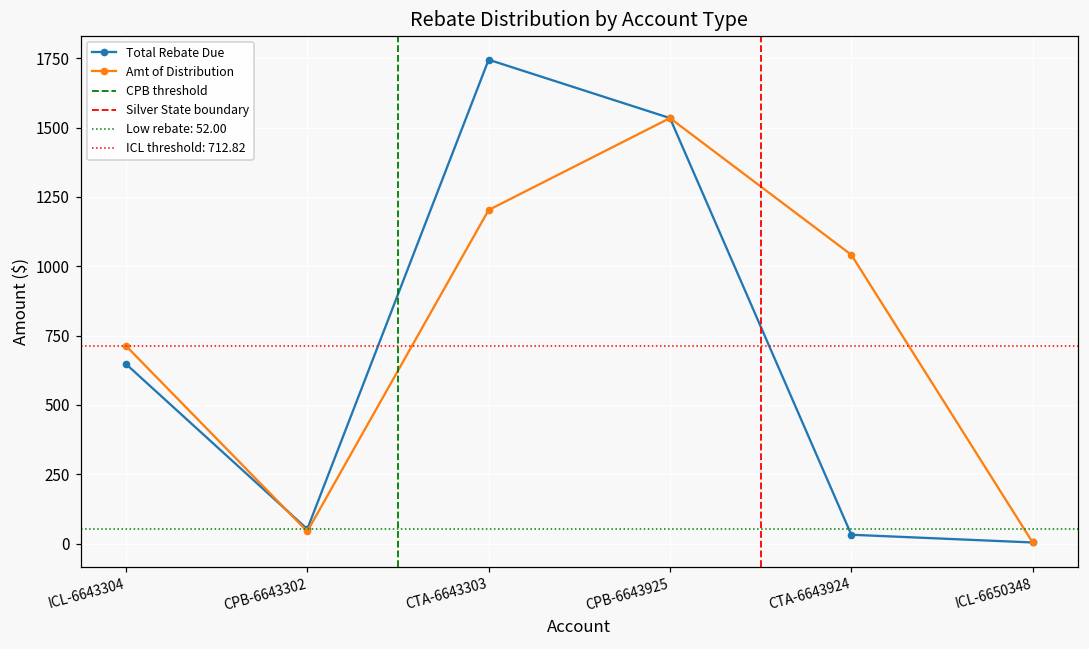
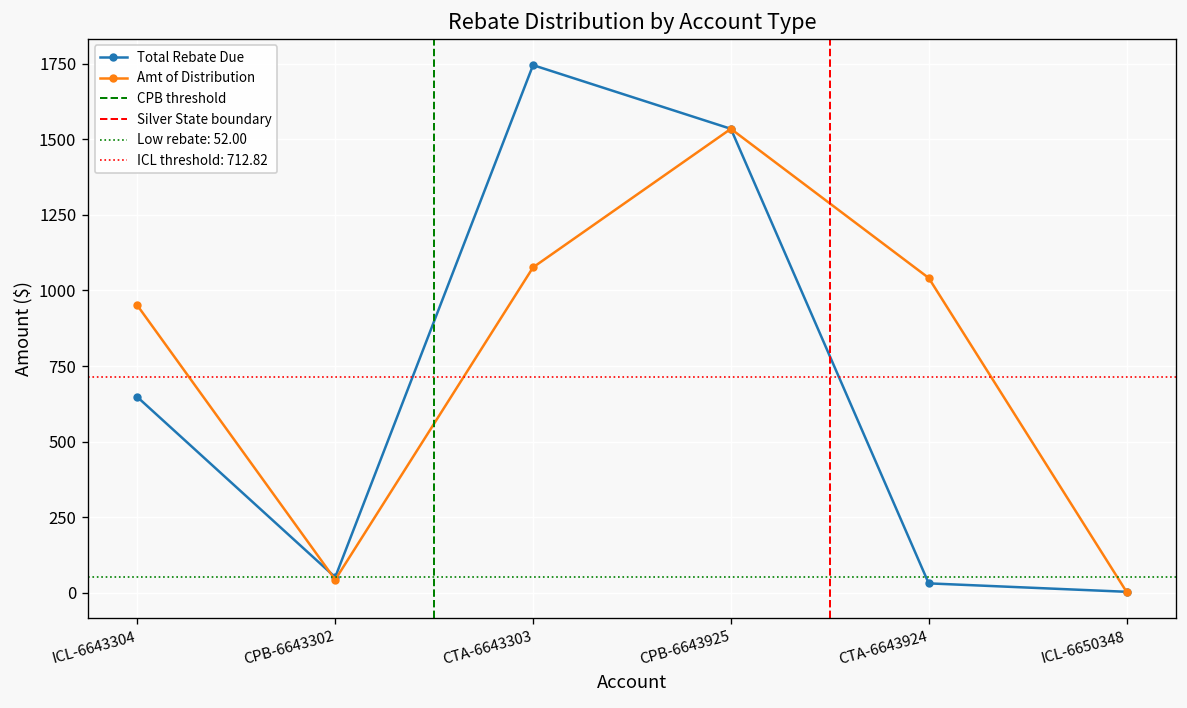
  {
    "Total Rebate Due": {
      "ICL-6643304": 650,
      "CTA-6643303": 1740,
      "CTA-6643924": 30
    },
    "Amt of Distribution": {
-     "ICL-6643304": 710,
-     "CTA-6643303": 1200,
+     "ICL-6643304": 950,
+     "CTA-6643303": 1080,
      "CTA-6643924": 1040
    }
  }
